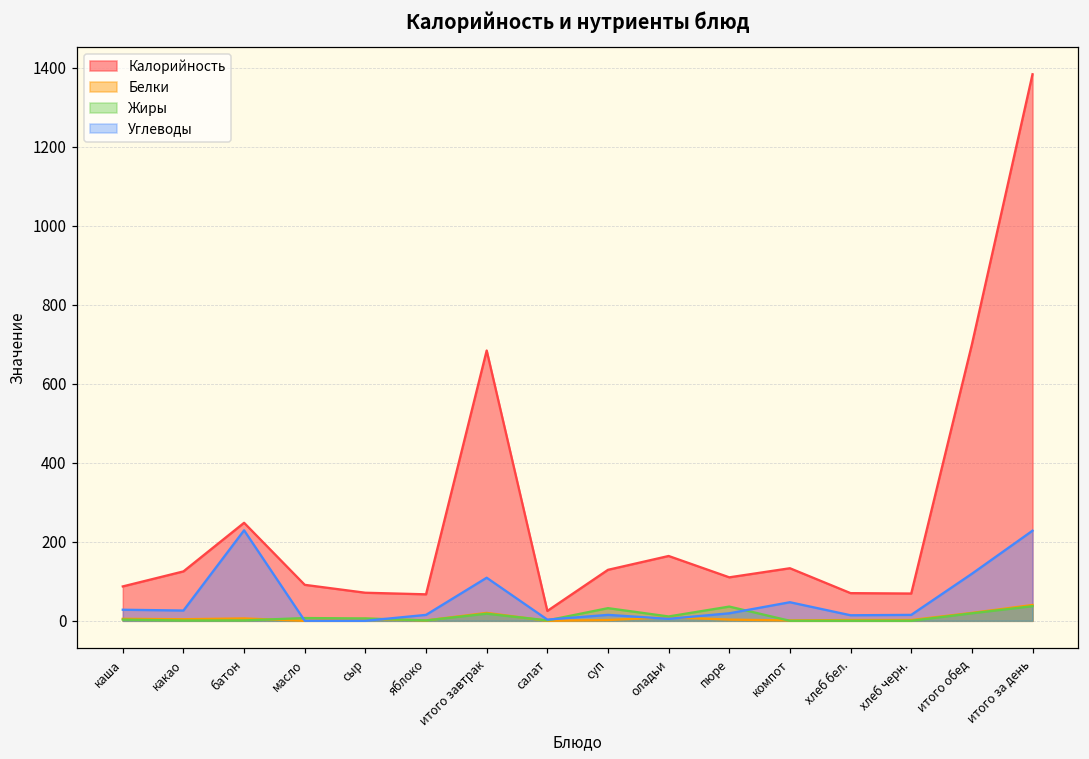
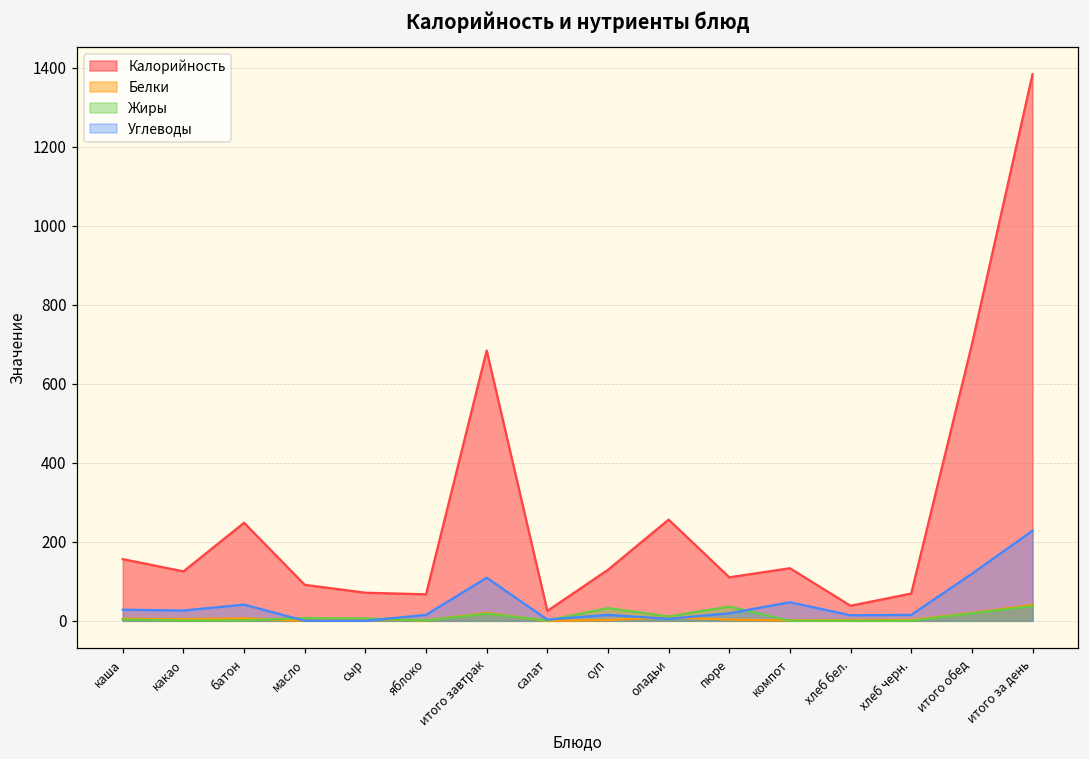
  {
    "Калорийность": {
-     "каша": 90,
+     "каша": 160,
      "какао": 130,
      "батон": 250,
      "масло": 90,
      "сыр": 70,
      "яблоко": 70,
      "итого завтрак": 680,
      "салат": 30,
      "суп": 130,
-     "оладьи": 160,
+     "оладьи": 260,
      "пюре": 110,
      "компот": 130,
-     "хлеб бел.": 70,
+     "хлеб бел.": 40,
      "хлеб черн.": 70,
      "итого обед": 700,
      "итого за день": 1380
    },
    "Белки": {
      "суп": 0,
      "пюре": 0
    },
    "Жиры": {
      "масло": 10,
      "суп": 30,
      "пюре": 40
    },
    "Углеводы": {
      "каша": 30,
      "какао": 30,
-     "батон": 230,
+     "батон": 40,
      "яблоко": 20,
      "итого завтрак": 110,
      "суп": 20,
      "пюре": 20,
      "компот": 50,
      "хлеб бел.": 10,
      "хлеб черн.": 20,
      "итого обед": 120,
      "итого за день": 230
    }
  }
